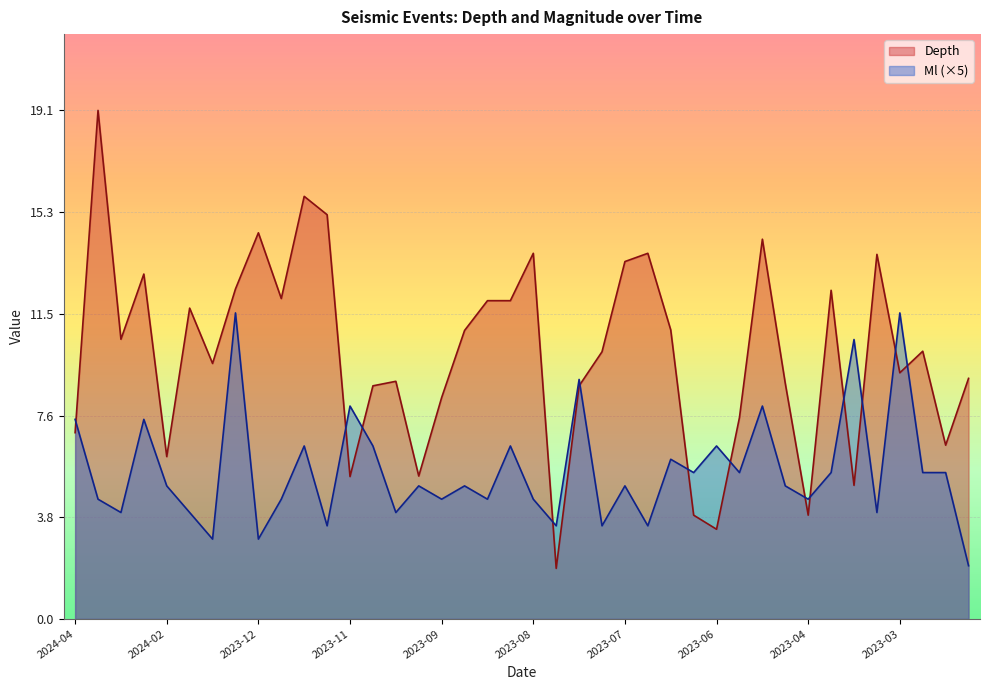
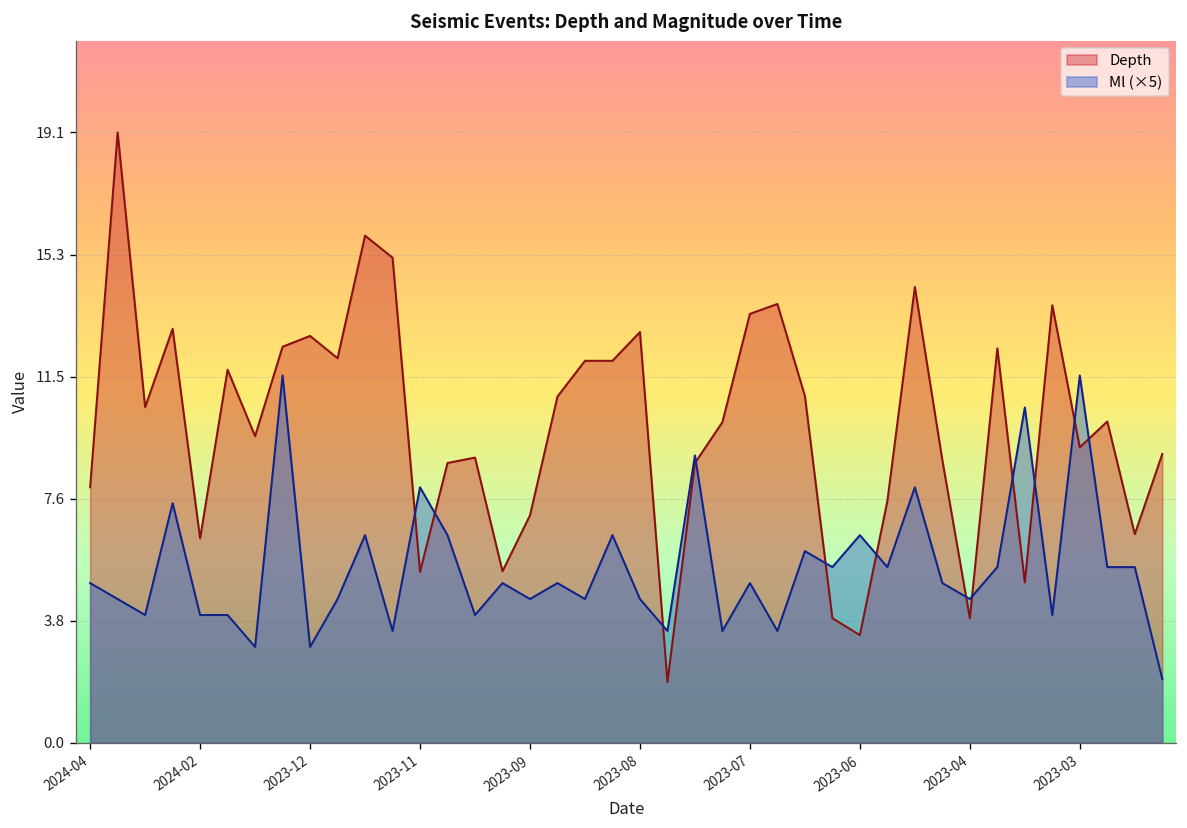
  {
    "Depth": {
-     "2024-04": 7,
-     "2024-02": 6.1,
-     "2023-12": 14.5,
+     "2024-04": 8,
+     "2024-02": 6.4,
+     "2023-12": 12.7,
      "2023-11": 5.4,
-     "2023-09": 8.3,
-     "2023-08": 13.7,
+     "2023-09": 7.1,
+     "2023-08": 12.9,
      "2023-07": 13.4,
      "2023-06": 3.4,
      "2023-04": 3.9,
      "2023-03": 9.3
    },
    "Ml (×5)": {
-     "2024-04": 7.5,
-     "2024-02": 5.0,
+     "2024-04": 5.0,
+     "2024-02": 4.0,
      "2023-12": 3.0,
      "2023-11": 8.0,
      "2023-09": 4.5,
      "2023-08": 4.5,
      "2023-07": 5.0,
      "2023-06": 6.5,
      "2023-04": 4.5,
      "2023-03": 11.5
    }
  }
